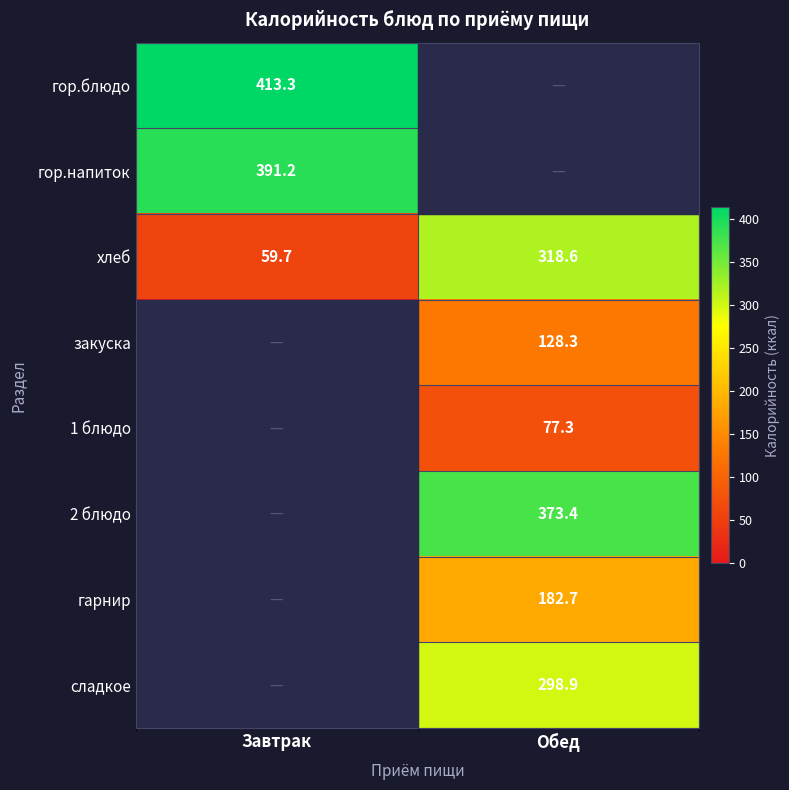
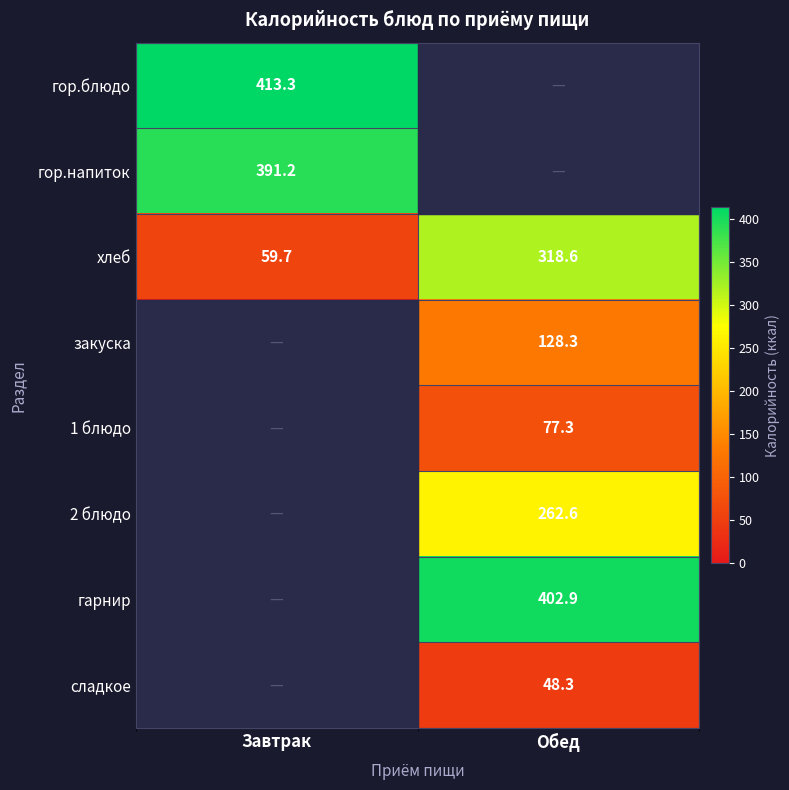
  {
    "гор.блюдо": {
      "Завтрак": 413.3
    },
    "гор.напиток": {
      "Завтрак": 391.2
    },
    "хлеб": {
      "Завтрак": 59.7,
      "Обед": 318.6
    },
    "закуска": {
      "Обед": 128.3
    },
    "1 блюдо": {
      "Обед": 77.3
    },
    "2 блюдо": {
-     "Обед": 373.4
+     "Обед": 262.6
    },
    "гарнир": {
-     "Обед": 182.7
+     "Обед": 402.9
    },
    "сладкое": {
-     "Обед": 298.9
+     "Обед": 48.3
    }
  }
